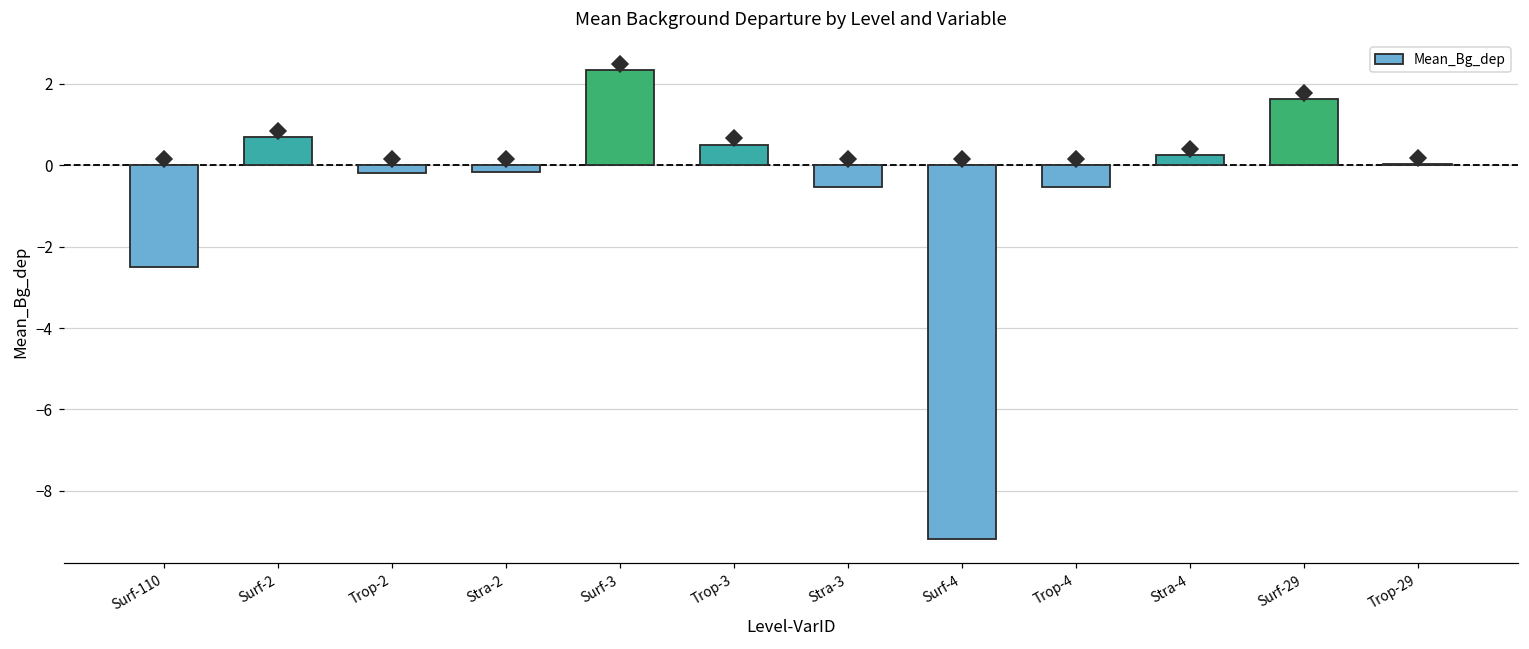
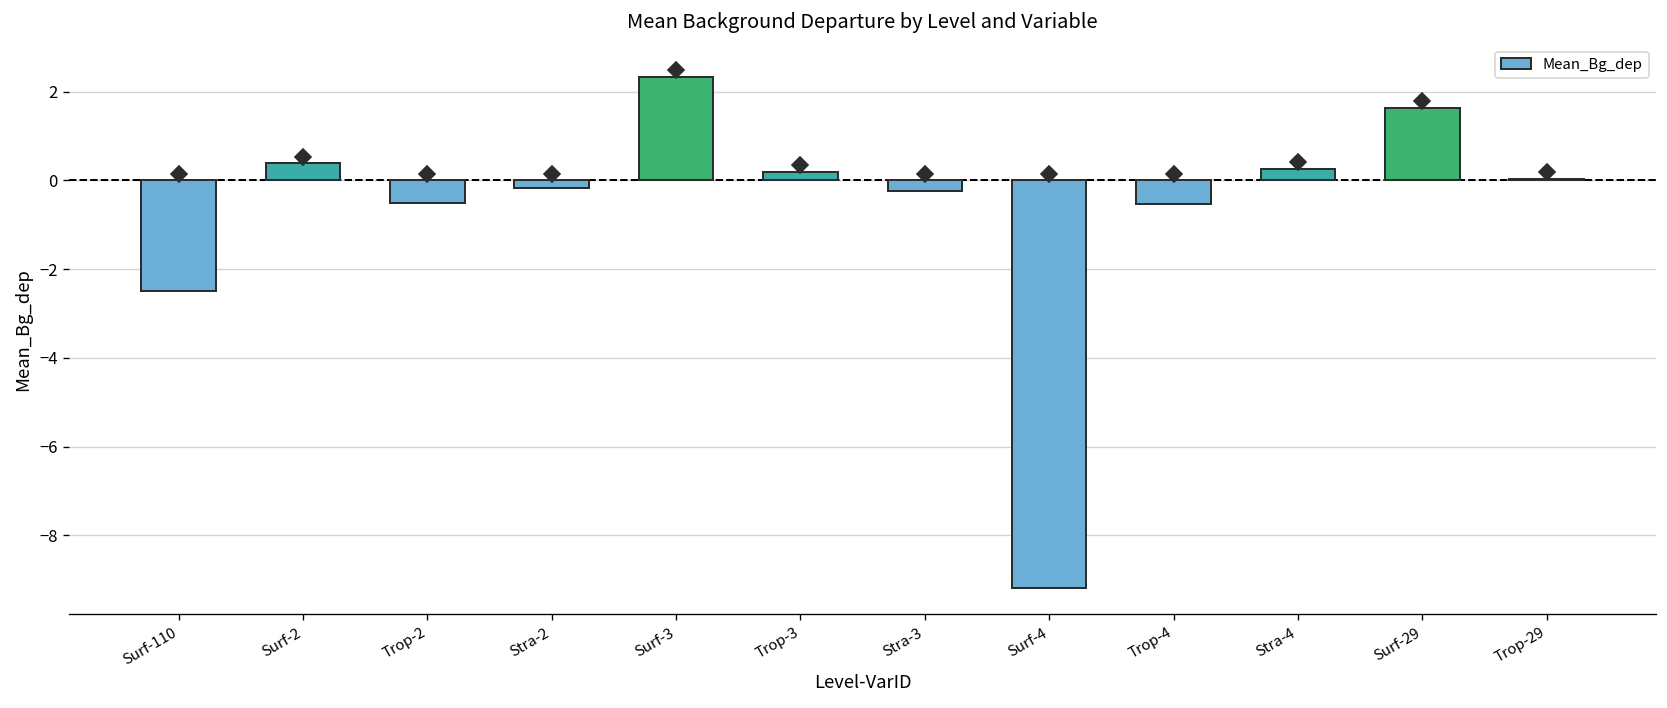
  {
    "Mean_Bg_dep": {
      "Surf-110": -2.5,
-     "Surf-2": 0.7,
-     "Trop-2": -0.2,
+     "Surf-2": 0.4,
+     "Trop-2": -0.5,
      "Stra-2": -0.2,
      "Surf-3": 2.3,
-     "Trop-3": 0.5,
-     "Stra-3": -0.5,
+     "Trop-3": 0.2,
+     "Stra-3": -0.2,
      "Surf-4": -9.2,
      "Trop-4": -0.5,
      "Stra-4": 0.3,
      "Surf-29": 1.6
    }
  }
